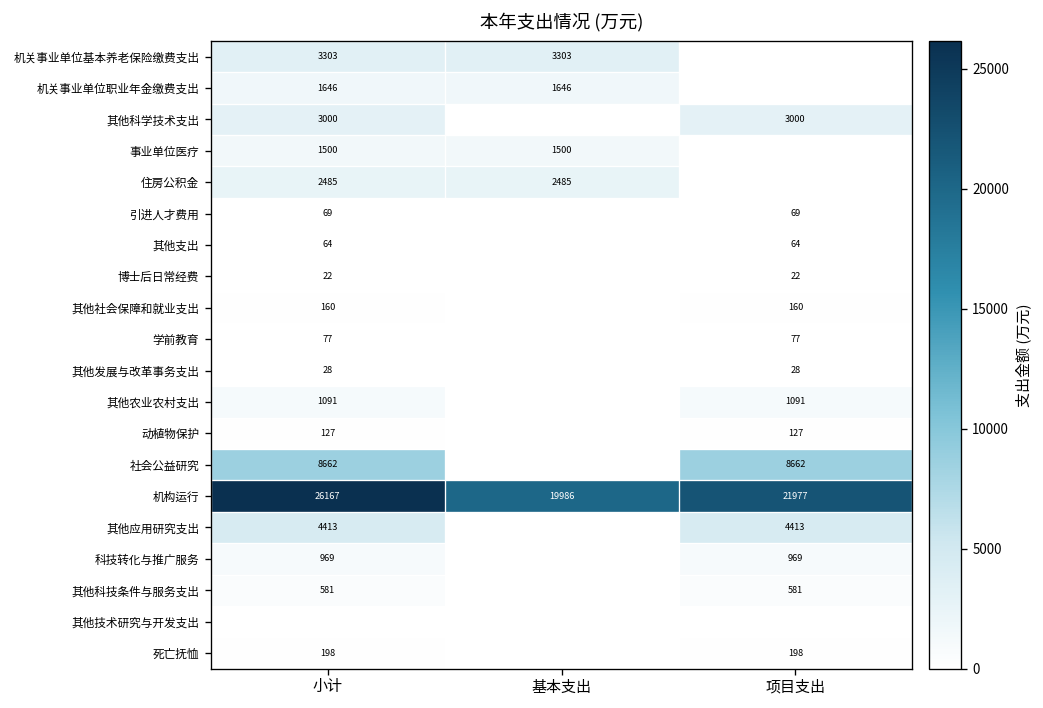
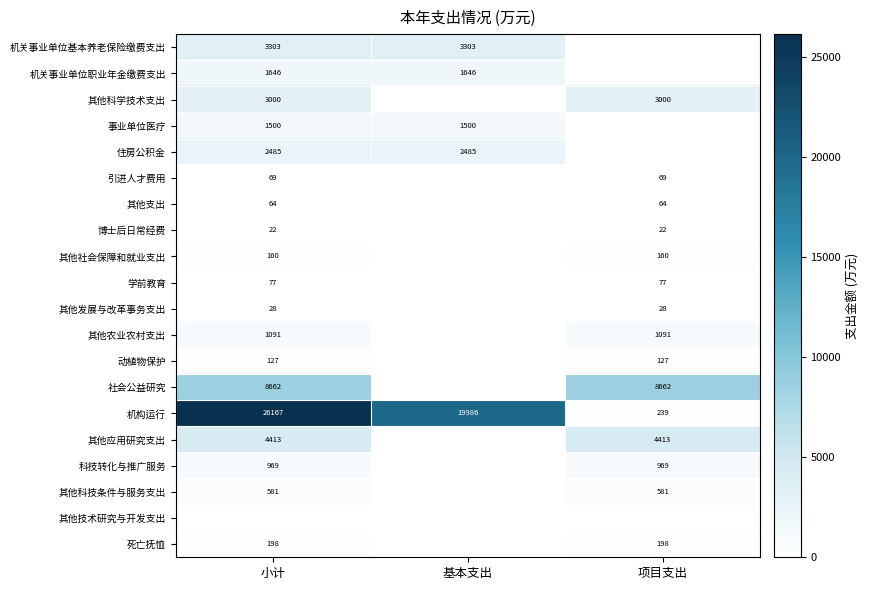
  {
    "机关事业单位基本养老保险缴费支出": {
      "小计": 3303,
      "基本支出": 3303
    },
    "机关事业单位职业年金缴费支出": {
      "小计": 1646,
      "基本支出": 1646
    },
    "其他科学技术支出": {
      "小计": 3000,
      "项目支出": 3000
    },
    "事业单位医疗": {
      "小计": 1500,
      "基本支出": 1500
    },
    "住房公积金": {
      "小计": 2485,
      "基本支出": 2485
    },
    "引进人才费用": {
      "小计": 69,
      "项目支出": 69
    },
    "其他支出": {
      "小计": 64,
      "项目支出": 64
    },
    "博士后日常经费": {
      "小计": 22,
      "项目支出": 22
    },
    "其他社会保障和就业支出": {
      "小计": 160,
      "项目支出": 160
    },
    "学前教育": {
      "小计": 77,
      "项目支出": 77
    },
    "其他发展与改革事务支出": {
      "小计": 28,
      "项目支出": 28
    },
    "其他农业农村支出": {
      "小计": 1091,
      "项目支出": 1091
    },
    "动植物保护": {
      "小计": 127,
      "项目支出": 127
    },
    "社会公益研究": {
      "小计": 8662,
      "项目支出": 8662
    },
    "机构运行": {
      "小计": 26167,
      "基本支出": 19986,
-     "项目支出": 21977
+     "项目支出": 239
    },
    "其他应用研究支出": {
      "小计": 4413,
      "项目支出": 4413
    },
    "科技转化与推广服务": {
      "小计": 969,
      "项目支出": 969
    },
    "其他科技条件与服务支出": {
      "小计": 581,
      "项目支出": 581
    },
    "死亡抚恤": {
      "小计": 198,
      "项目支出": 198
    }
  }
